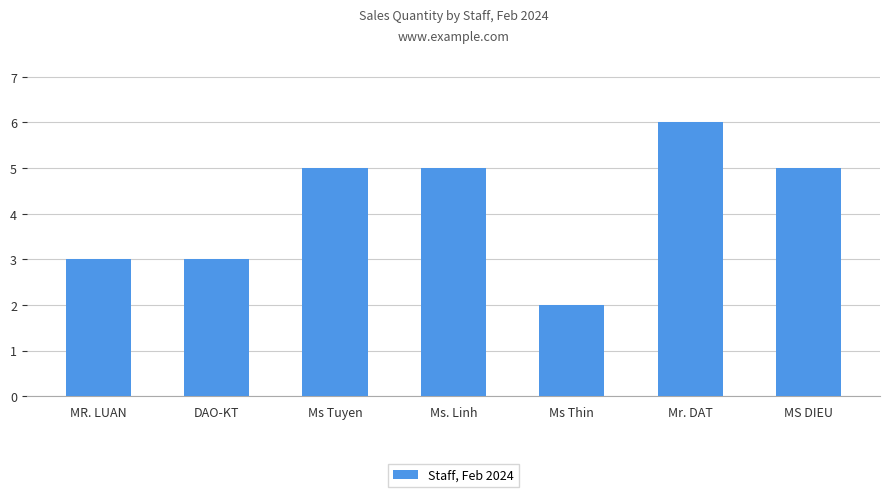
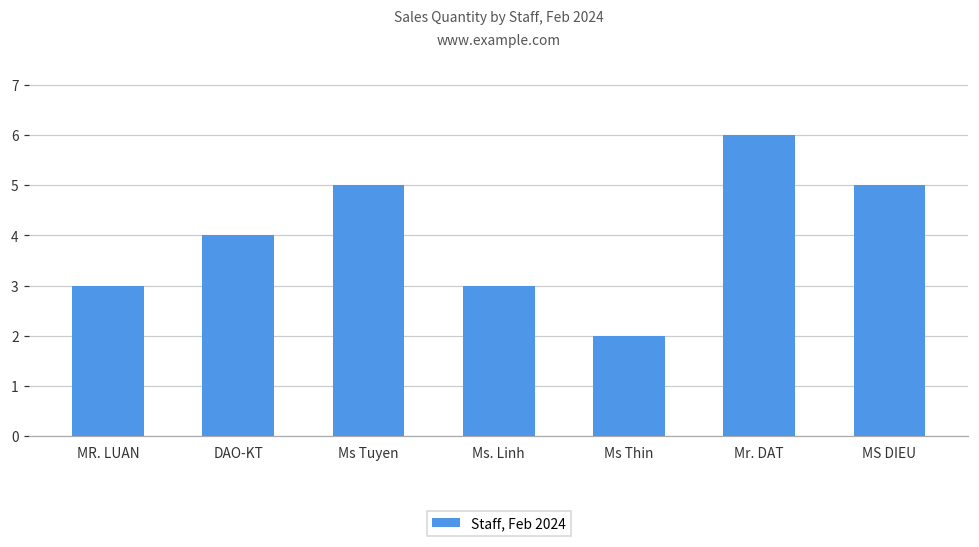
  {
    "MR. LUAN": 3,
-   "DAO-KT": 3,
+   "DAO-KT": 4,
    "Ms Tuyen": 5,
-   "Ms. Linh": 5,
+   "Ms. Linh": 3,
    "Ms Thin": 2,
    "Mr. DAT": 6,
    "MS DIEU": 5
  }
